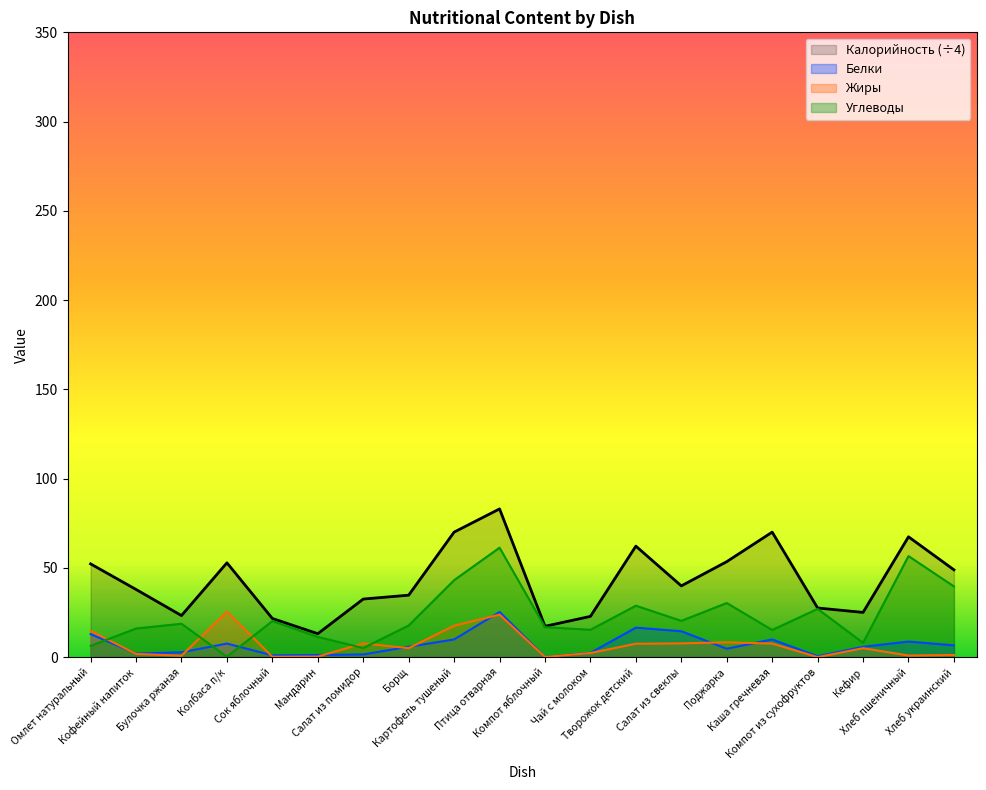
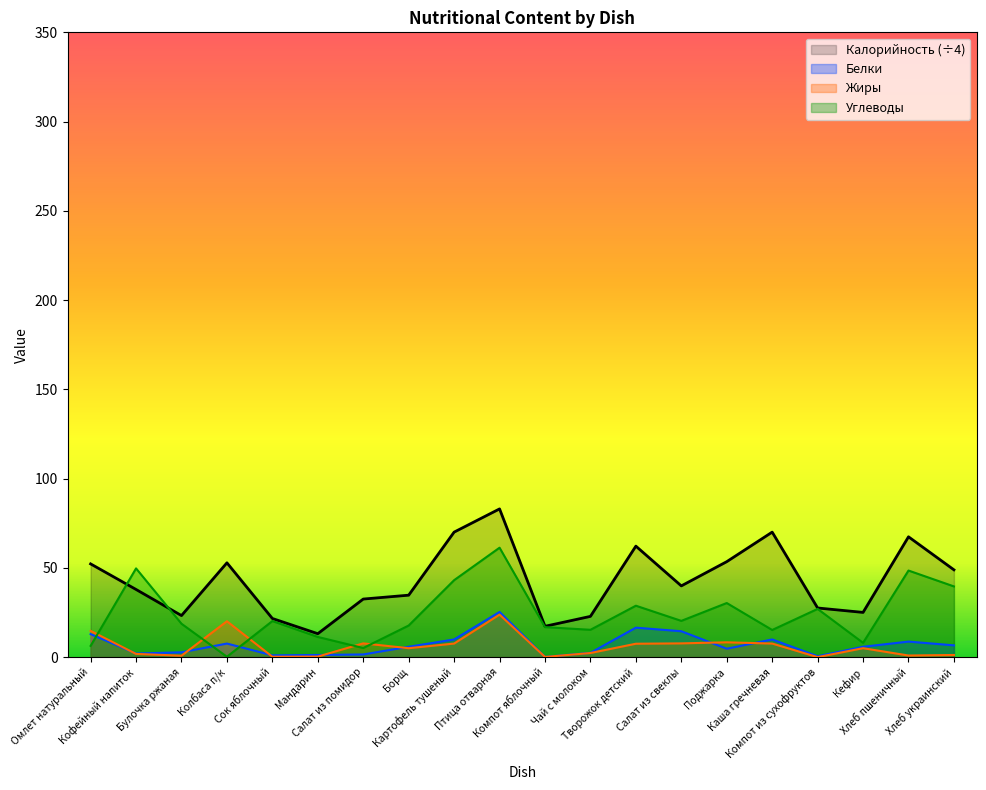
  {
    "Калорийность (÷4)": {
      "Омлет натуральный": 52,
      "Кофейный напиток": 38,
      "Булочка ржаная": 23,
      "Колбаса п/к": 53,
      "Сок яблочный": 22,
      "Мандарин": 13,
      "Салат из помидор": 33,
      "Борщ": 35,
      "Картофель тушеный": 70,
      "Птица отварная": 83,
      "Чай с молоком": 23,
      "Творожок детский": 62,
      "Салат из свеклы": 40,
      "Поджарка": 53,
      "Каша гречневая": 70,
      "Кефир": 25,
      "Хлеб пшеничный": 67,
      "Хлеб украинский": 49
    },
    "Белки": {
      "Омлет натуральный": 13,
      "Булочка ржаная": 3,
      "Колбаса п/к": 8,
      "Салат из помидор": 2,
      "Картофель тушеный": 10,
      "Птица отварная": 25,
      "Творожок детский": 17,
      "Салат из свеклы": 15,
      "Поджарка": 5,
      "Каша гречневая": 10,
      "Хлеб пшеничный": 9,
      "Хлеб украинский": 7
    },
    "Жиры": {
      "Омлет натуральный": 15,
      "Булочка ржаная": 1,
-     "Колбаса п/к": 26,
+     "Колбаса п/к": 20,
      "Салат из помидор": 8,
-     "Картофель тушеный": 18,
+     "Картофель тушеный": 8,
      "Птица отварная": 24,
      "Творожок детский": 8,
      "Салат из свеклы": 8,
      "Поджарка": 8,
      "Каша гречневая": 8,
      "Хлеб пшеничный": 1,
      "Хлеб украинский": 1
    },
    "Углеводы": {
      "Омлет натуральный": 6,
-     "Кофейный напиток": 16,
+     "Кофейный напиток": 50,
      "Булочка ржаная": 19,
      "Колбаса п/к": 0,
      "Сок яблочный": 20,
      "Мандарин": 11,
      "Салат из помидор": 5,
      "Борщ": 18,
      "Картофель тушеный": 43,
      "Птица отварная": 61,
      "Чай с молоком": 15,
      "Творожок детский": 29,
      "Салат из свеклы": 20,
      "Поджарка": 30,
      "Каша гречневая": 15,
      "Кефир": 8,
-     "Хлеб пшеничный": 57,
+     "Хлеб пшеничный": 49,
      "Хлеб украинский": 40
    }
  }
